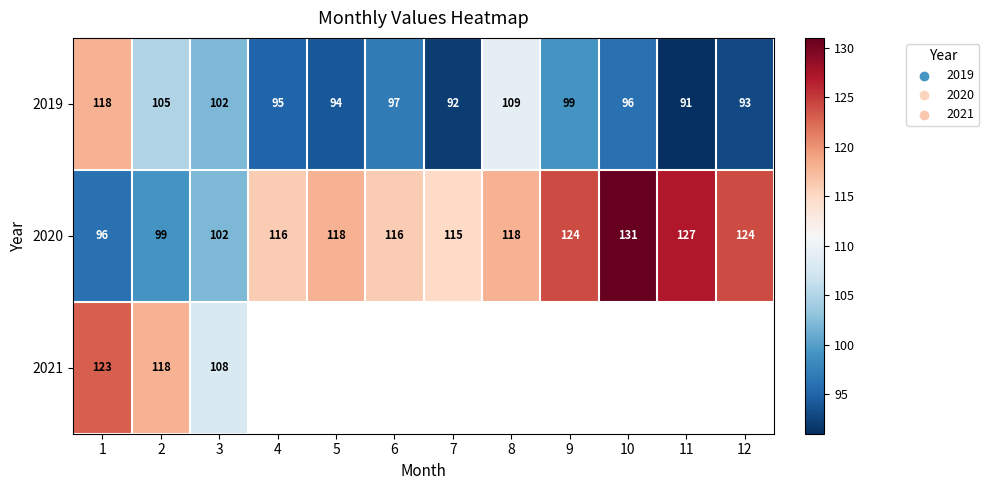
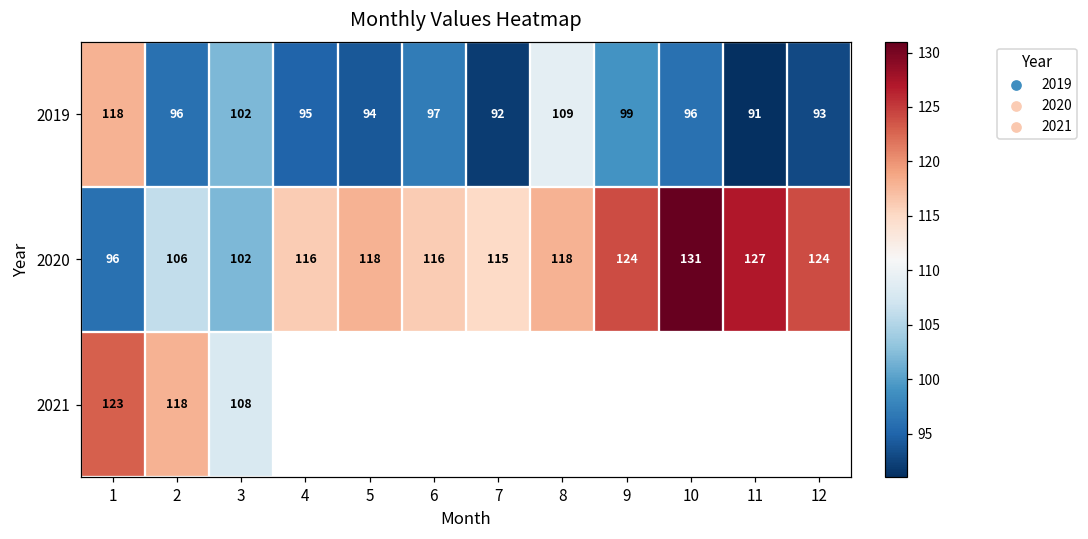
  {
    "2019": {
      "1": 118,
-     "2": 105,
+     "2": 96,
      "3": 102,
      "4": 95,
      "5": 94,
      "6": 97,
      "7": 92,
      "8": 109,
      "9": 99,
      "10": 96,
      "11": 91,
      "12": 93
    },
    "2020": {
      "1": 96,
-     "2": 99,
+     "2": 106,
      "3": 102,
      "4": 116,
      "5": 118,
      "6": 116,
      "7": 115,
      "8": 118,
      "9": 124,
      "10": 131,
      "11": 127,
      "12": 124
    },
    "2021": {
      "1": 123,
      "2": 118,
      "3": 108
    }
  }
